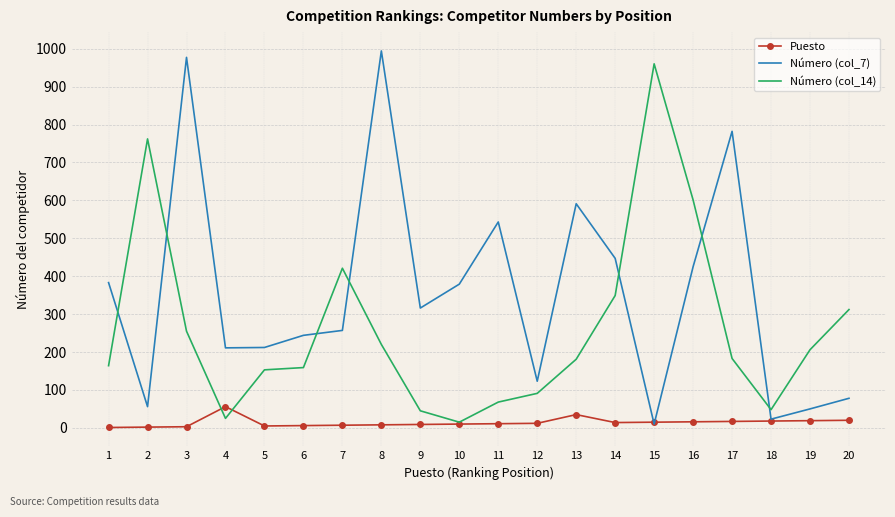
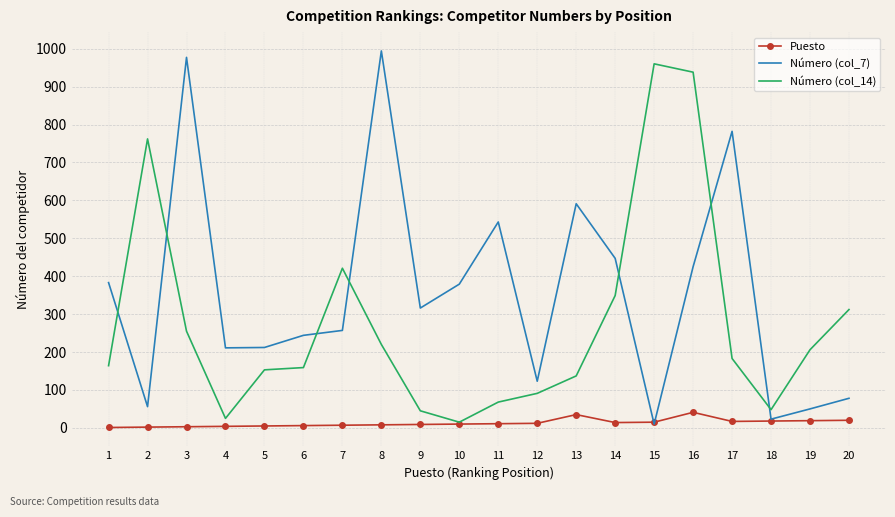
  {
    "Puesto": {
      "1": 0,
      "2": 0,
      "3": 0,
-     "4": 60,
+     "4": 0,
      "5": 10,
      "6": 10,
      "7": 10,
      "8": 10,
      "9": 10,
      "11": 10,
      "12": 10,
      "13": 40,
      "14": 10,
-     "16": 20,
+     "16": 40,
      "17": 20,
      "19": 20,
      "20": 20
    },
    "Número (col_7)": {
      "1": 380,
      "2": 60,
      "3": 980,
      "4": 210,
      "5": 210,
      "6": 240,
      "7": 260,
      "8": 990,
      "9": 320,
      "10": 380,
      "11": 540,
      "12": 120,
      "13": 590,
      "14": 450,
      "16": 430,
      "17": 780,
      "19": 50,
      "20": 80
    },
    "Número (col_14)": {
      "1": 160,
      "2": 760,
      "3": 260,
      "4": 30,
      "5": 150,
      "6": 160,
      "7": 420,
      "8": 220,
      "9": 50,
      "11": 70,
      "12": 90,
-     "13": 180,
+     "13": 140,
      "14": 350,
      "15": 960,
-     "16": 600,
+     "16": 940,
      "17": 180,
      "18": 50,
      "19": 210,
      "20": 310
    }
  }
